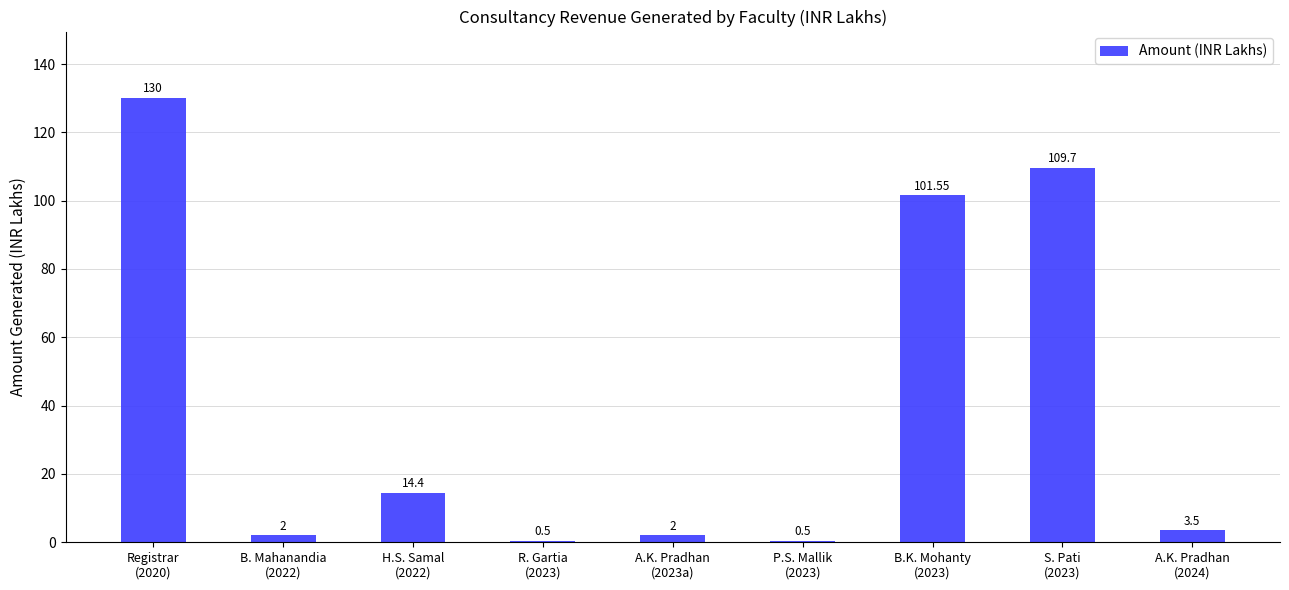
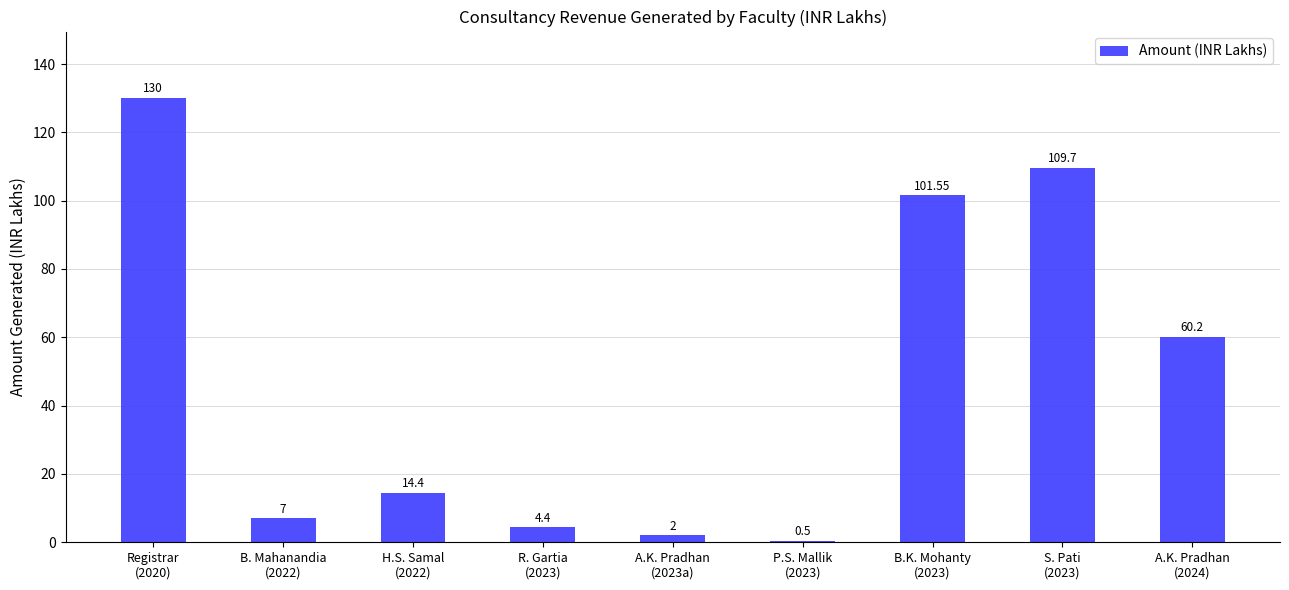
  {
    "Registrar (2020)": 130,
-   "B. Mahanandia (2022)": 2,
+   "B. Mahanandia (2022)": 7,
    "H.S. Samal (2022)": 14.4,
-   "R. Gartia (2023)": 0.5,
+   "R. Gartia (2023)": 4.4,
    "A.K. Pradhan (2023a)": 2,
    "P.S. Mallik (2023)": 0.5,
    "B.K. Mohanty (2023)": 101.55,
    "S. Pati (2023)": 109.7,
-   "A.K. Pradhan (2024)": 3.5
+   "A.K. Pradhan (2024)": 60.2
  }
